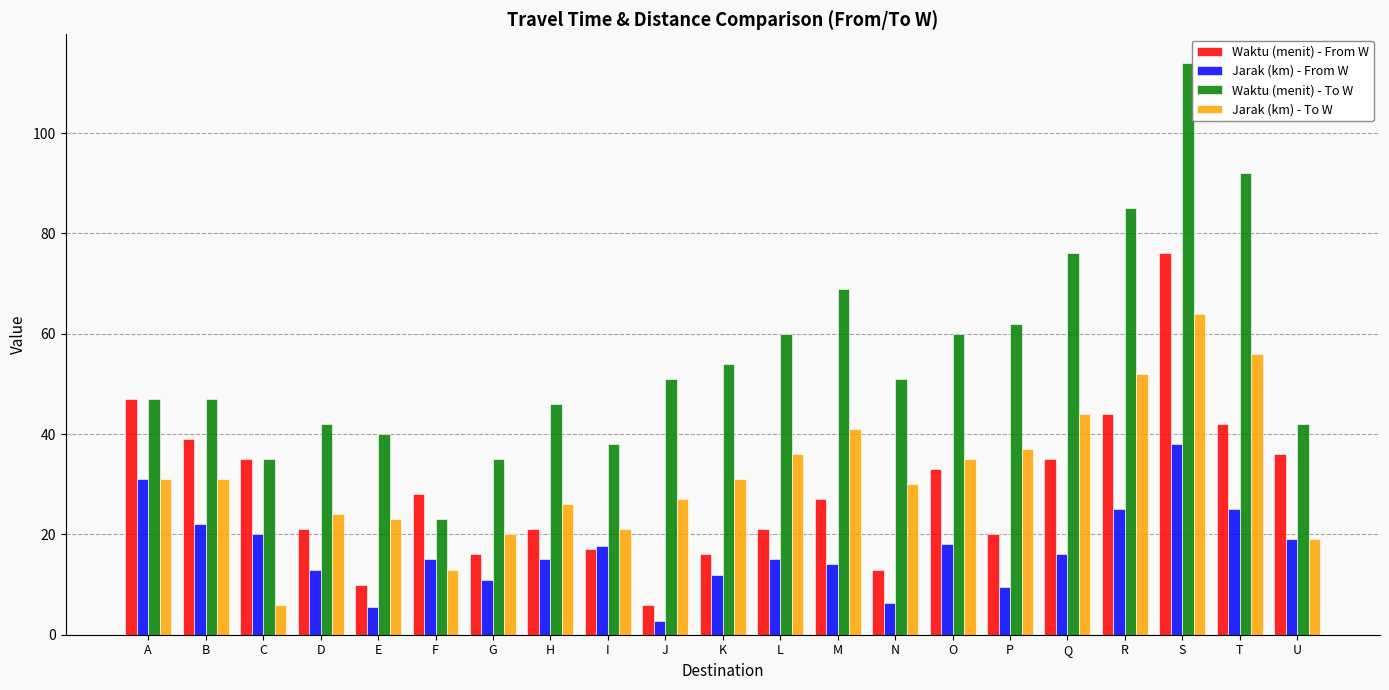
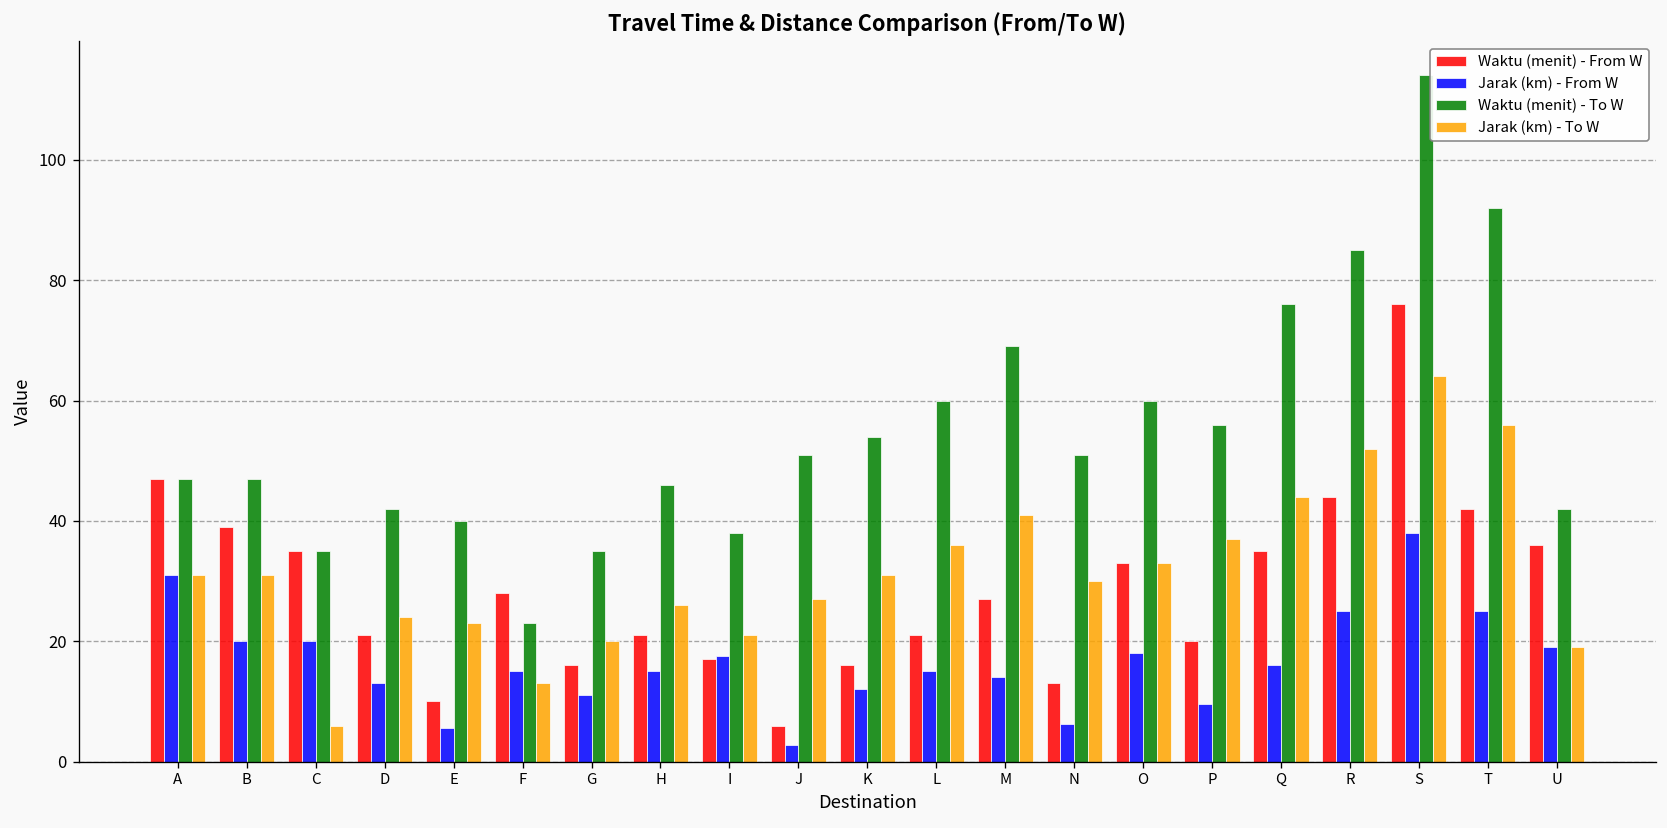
  {
    "Waktu (menit) - From W": {
      "A": 47,
      "B": 39,
      "C": 35,
      "D": 21,
      "E": 10,
      "F": 28,
      "G": 16,
      "H": 21,
      "I": 17,
      "J": 6,
      "K": 16,
      "L": 21,
      "M": 27,
      "N": 13,
      "O": 33,
      "P": 20,
      "Q": 35,
      "R": 44,
      "S": 76,
      "T": 42,
      "U": 36
    },
    "Jarak (km) - From W": {
      "A": 31,
-     "B": 22,
+     "B": 20,
      "C": 20,
      "D": 13,
      "E": 6,
      "F": 15,
      "G": 11,
      "H": 15,
      "I": 18,
      "J": 3,
      "K": 12,
      "L": 15,
      "M": 14,
      "N": 6,
      "O": 18,
      "P": 10,
      "Q": 16,
      "R": 25,
      "S": 38,
      "T": 25,
      "U": 19
    },
    "Waktu (menit) - To W": {
      "A": 47,
      "B": 47,
      "C": 35,
      "D": 42,
      "E": 40,
      "F": 23,
      "G": 35,
      "H": 46,
      "I": 38,
      "J": 51,
      "K": 54,
      "L": 60,
      "M": 69,
      "N": 51,
      "O": 60,
-     "P": 62,
+     "P": 56,
      "Q": 76,
      "R": 85,
      "S": 114,
      "T": 92,
      "U": 42
    },
    "Jarak (km) - To W": {
      "A": 31,
      "B": 31,
      "C": 6,
      "D": 24,
      "E": 23,
      "F": 13,
      "G": 20,
      "H": 26,
      "I": 21,
      "J": 27,
      "K": 31,
      "L": 36,
      "M": 41,
      "N": 30,
-     "O": 35,
+     "O": 33,
      "P": 37,
      "Q": 44,
      "R": 52,
      "S": 64,
      "T": 56,
      "U": 19
    }
  }
